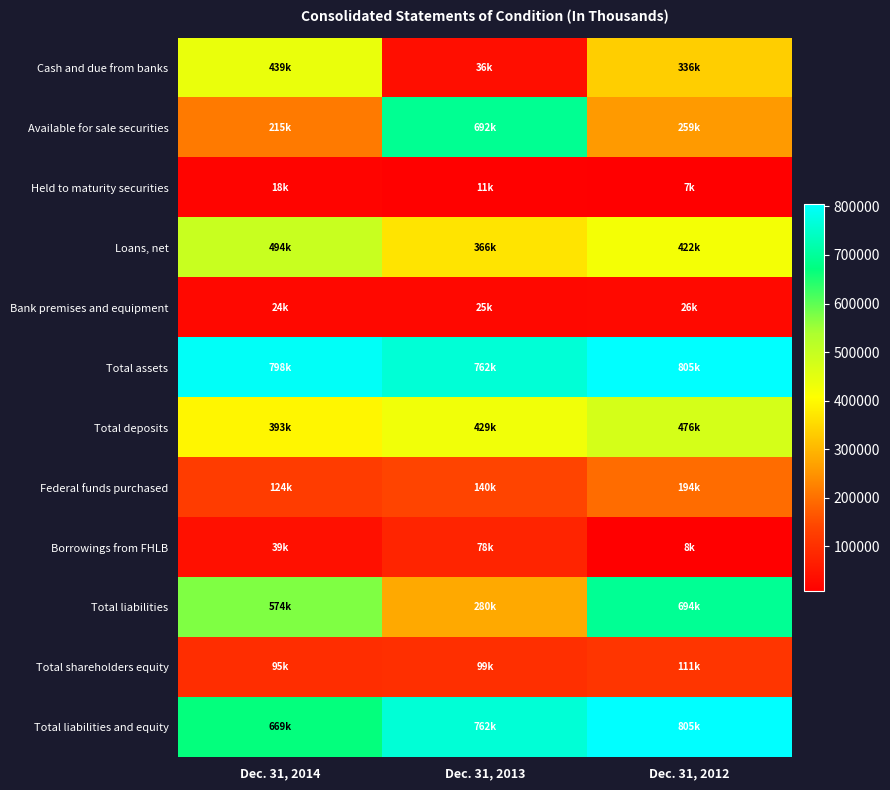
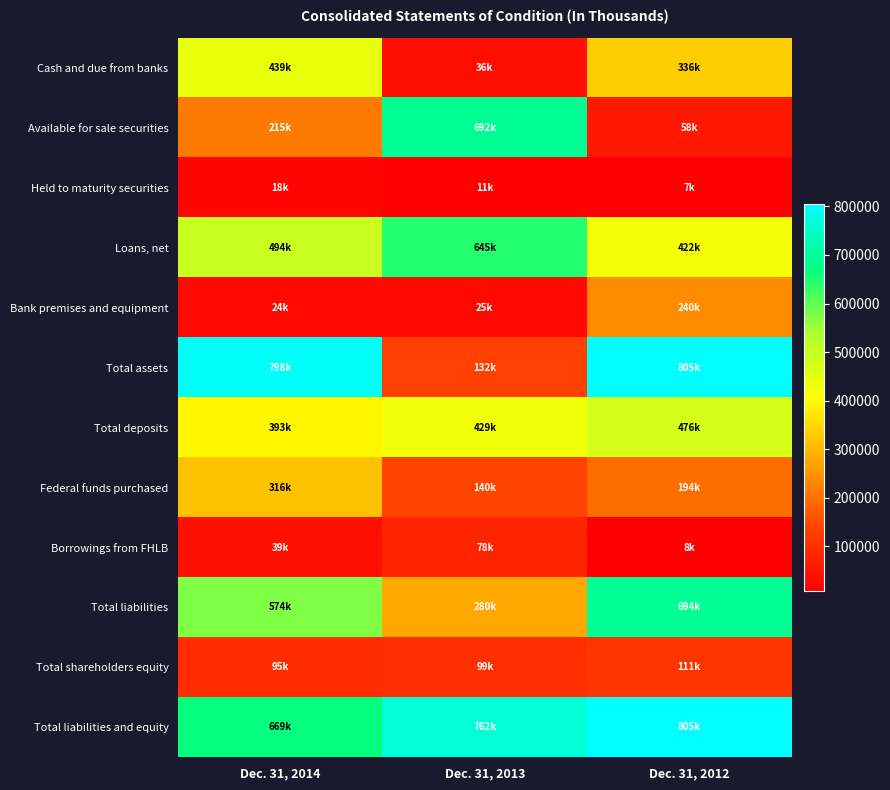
  {
    "Cash and due from banks": {
      "Dec. 31, 2014": "439k",
      "Dec. 31, 2013": "36k",
      "Dec. 31, 2012": "336k"
    },
    "Available for sale securities": {
      "Dec. 31, 2014": "215k",
      "Dec. 31, 2013": "692k",
-     "Dec. 31, 2012": "259k"
+     "Dec. 31, 2012": "58k"
    },
    "Held to maturity securities": {
      "Dec. 31, 2014": "18k",
      "Dec. 31, 2013": "11k",
      "Dec. 31, 2012": "7k"
    },
    "Loans, net": {
      "Dec. 31, 2014": "494k",
-     "Dec. 31, 2013": "366k",
+     "Dec. 31, 2013": "645k",
      "Dec. 31, 2012": "422k"
    },
    "Bank premises and equipment": {
      "Dec. 31, 2014": "24k",
      "Dec. 31, 2013": "25k",
-     "Dec. 31, 2012": "26k"
+     "Dec. 31, 2012": "240k"
    },
    "Total assets": {
      "Dec. 31, 2014": "798k",
-     "Dec. 31, 2013": "762k",
+     "Dec. 31, 2013": "132k",
      "Dec. 31, 2012": "805k"
    },
    "Total deposits": {
      "Dec. 31, 2014": "393k",
      "Dec. 31, 2013": "429k",
      "Dec. 31, 2012": "476k"
    },
    "Federal funds purchased": {
-     "Dec. 31, 2014": "124k",
+     "Dec. 31, 2014": "316k",
      "Dec. 31, 2013": "140k",
      "Dec. 31, 2012": "194k"
    },
    "Borrowings from FHLB": {
      "Dec. 31, 2014": "39k",
      "Dec. 31, 2013": "78k",
      "Dec. 31, 2012": "8k"
    },
    "Total liabilities": {
      "Dec. 31, 2014": "574k",
      "Dec. 31, 2013": "280k",
      "Dec. 31, 2012": "694k"
    },
    "Total shareholders equity": {
      "Dec. 31, 2014": "95k",
      "Dec. 31, 2013": "99k",
      "Dec. 31, 2012": "111k"
    },
    "Total liabilities and equity": {
      "Dec. 31, 2014": "669k",
      "Dec. 31, 2013": "762k",
      "Dec. 31, 2012": "805k"
    }
  }
